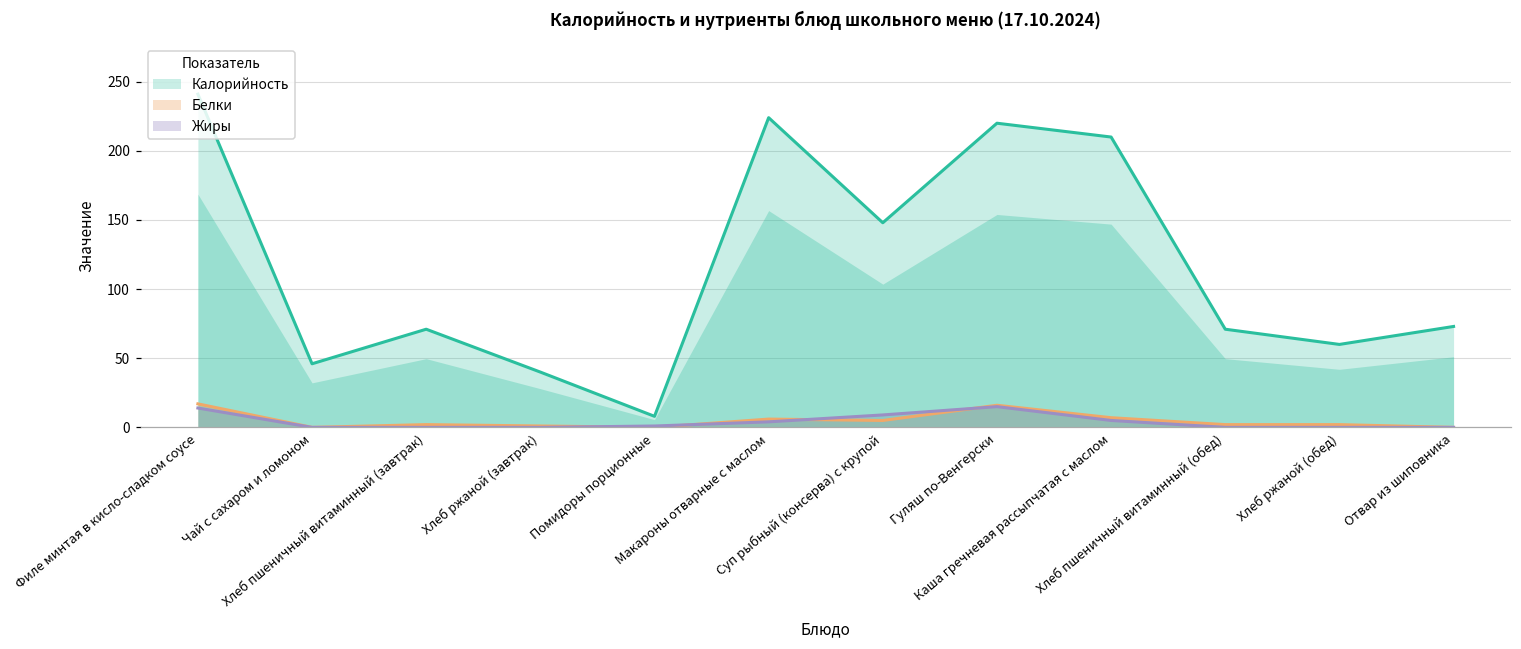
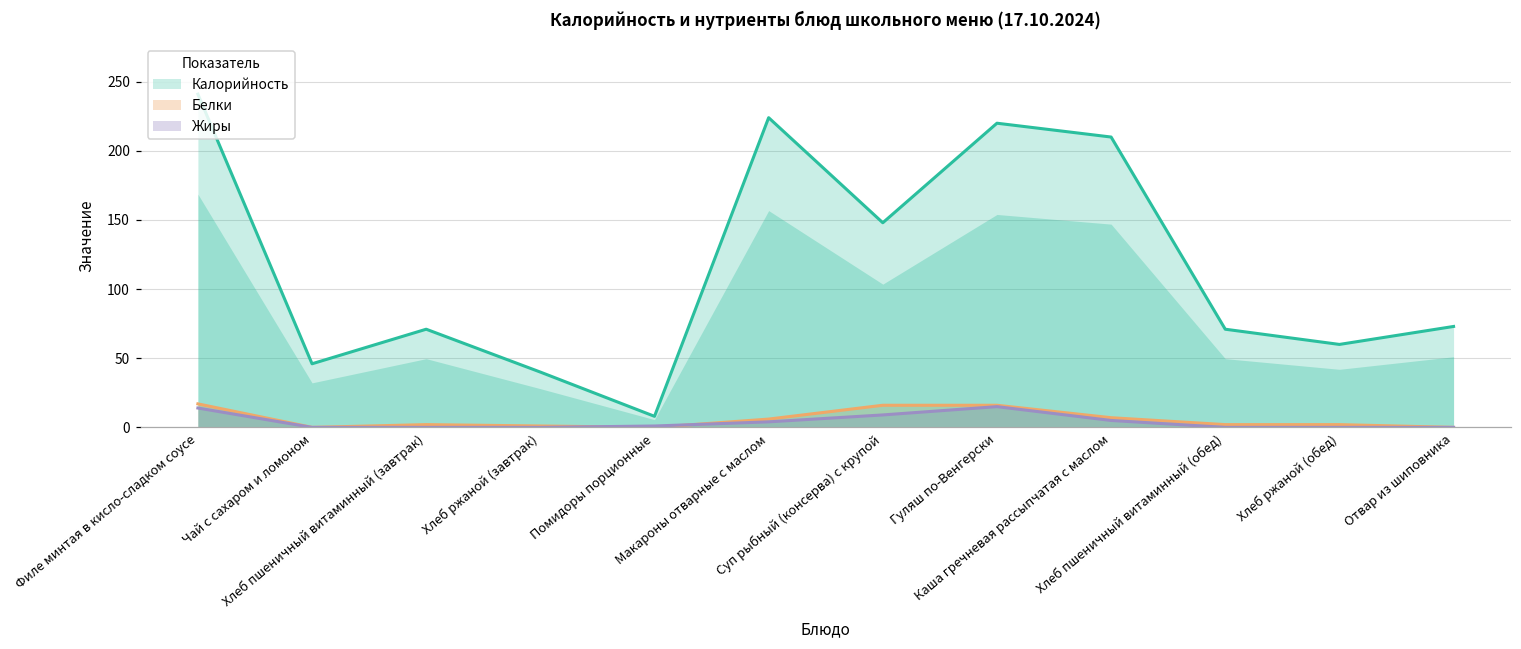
  {
    "Белки": {
      "Филе минтая в кисло-сладком соусе": 17,
-     "Суп рыбный (консерва) с крупой": 5
+     "Суп рыбный (консерва) с крупой": 16
    }
  }
